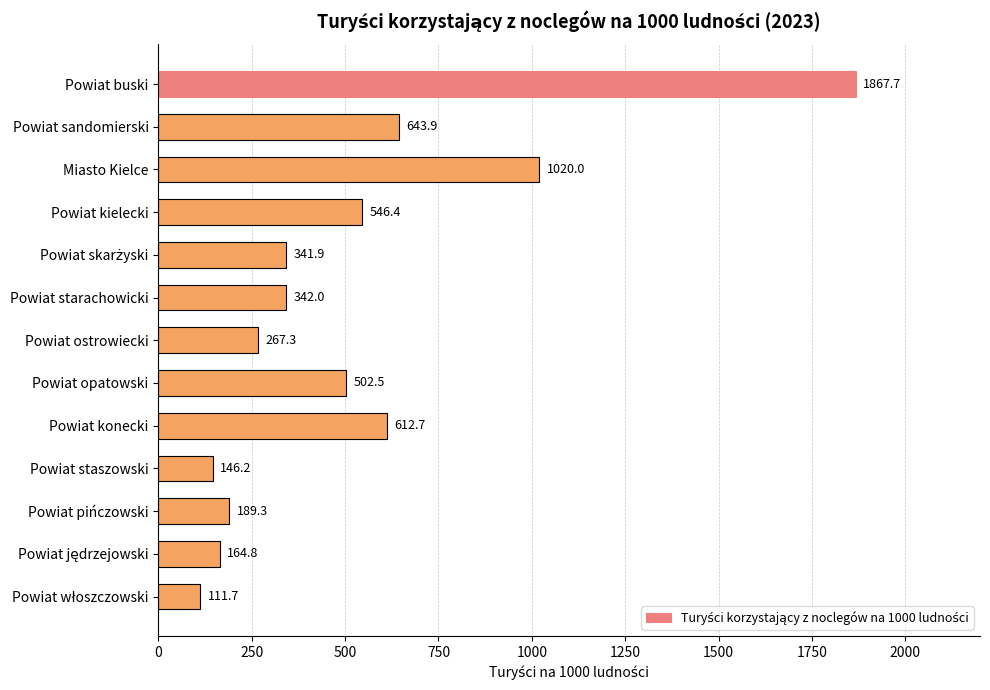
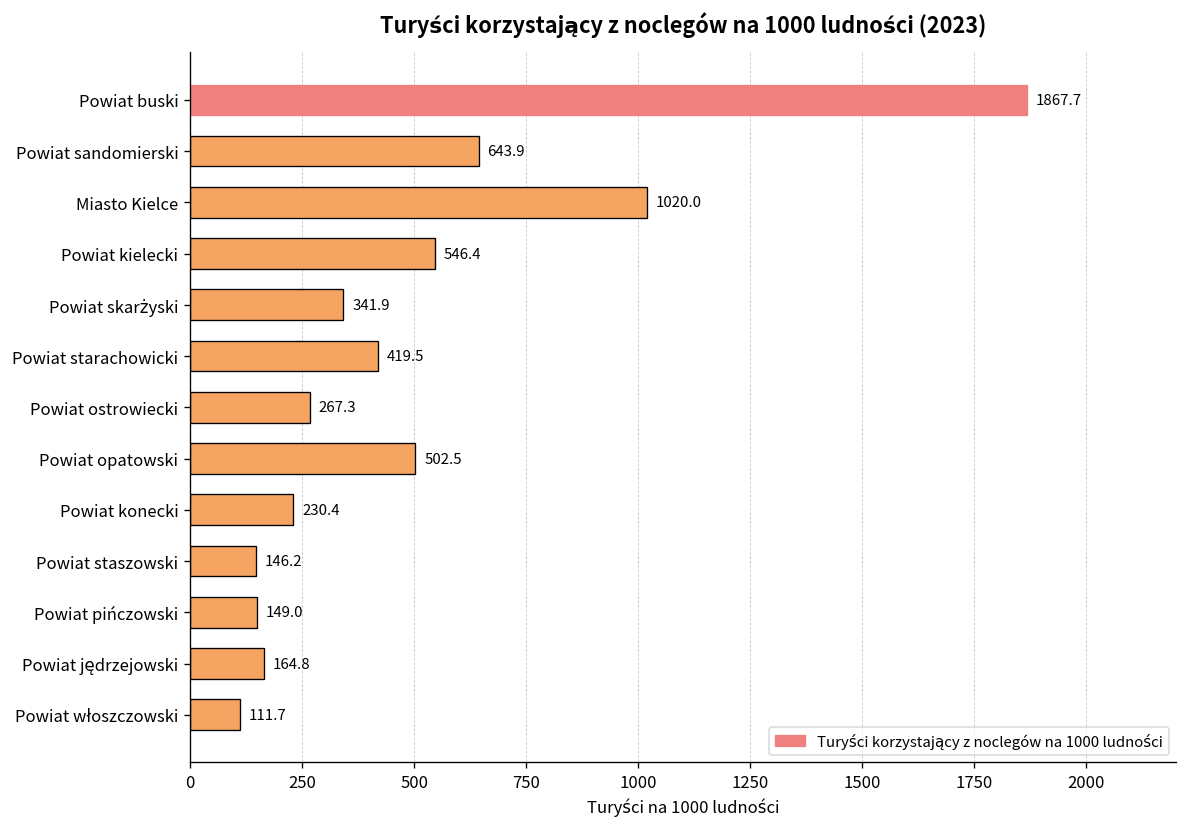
  {
    "Powiat buski": 1867.7,
    "Powiat sandomierski": 643.9,
    "Miasto Kielce": 1020.0,
    "Powiat kielecki": 546.4,
    "Powiat skarżyski": 341.9,
-   "Powiat starachowicki": 342.0,
+   "Powiat starachowicki": 419.5,
    "Powiat ostrowiecki": 267.3,
    "Powiat opatowski": 502.5,
-   "Powiat konecki": 612.7,
+   "Powiat konecki": 230.4,
    "Powiat staszowski": 146.2,
-   "Powiat pińczowski": 189.3,
+   "Powiat pińczowski": 149.0,
    "Powiat jędrzejowski": 164.8,
    "Powiat włoszczowski": 111.7
  }
